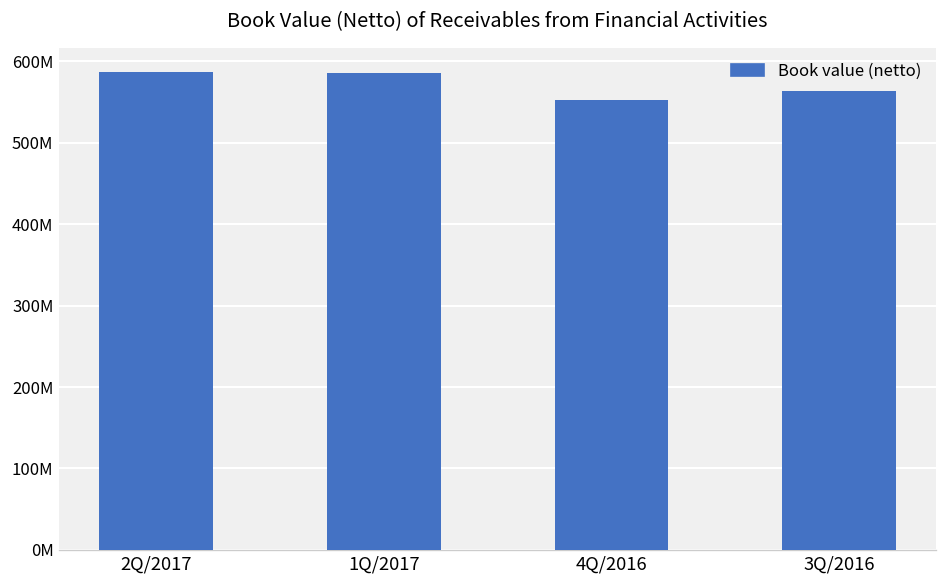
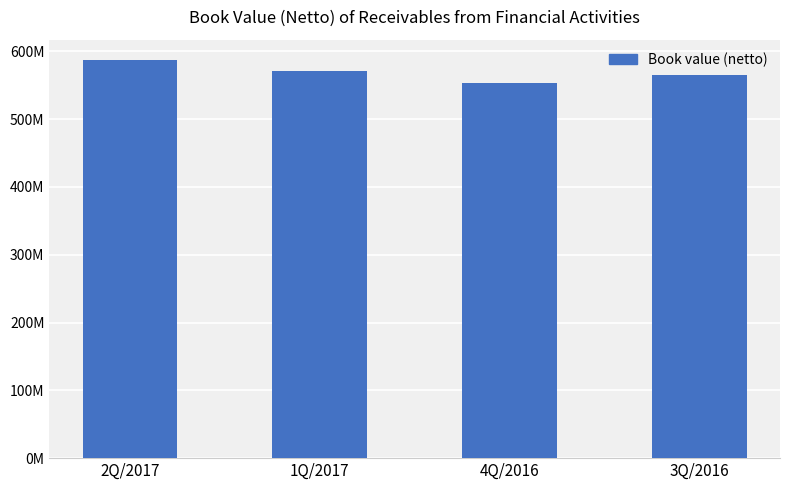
  {
    "2Q/2017": 590000000,
-   "1Q/2017": 590000000,
+   "1Q/2017": 570000000,
    "4Q/2016": 550000000,
    "3Q/2016": 560000000
  }
